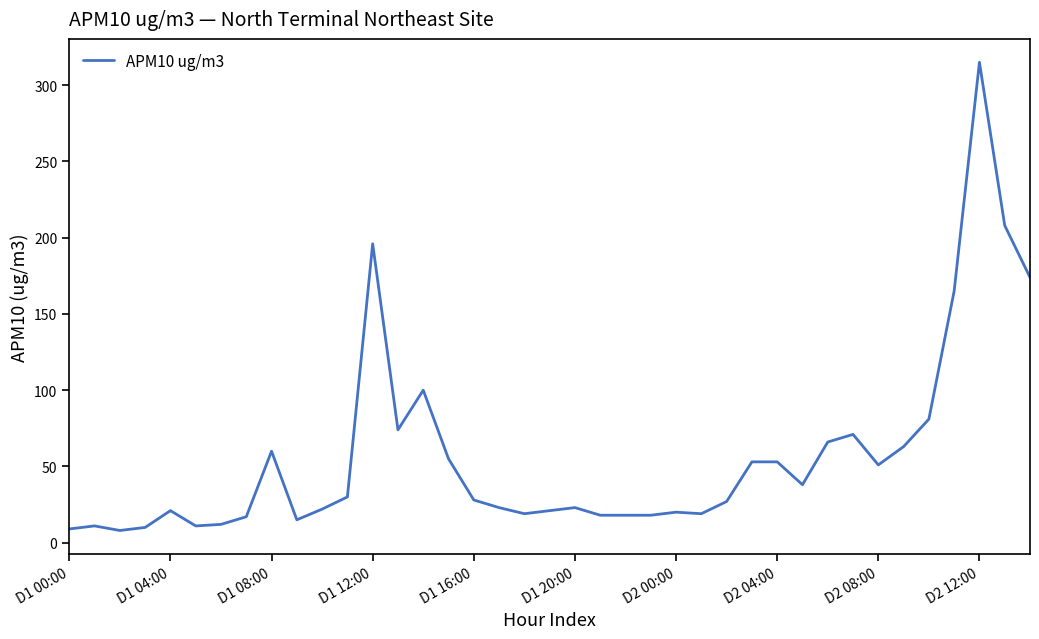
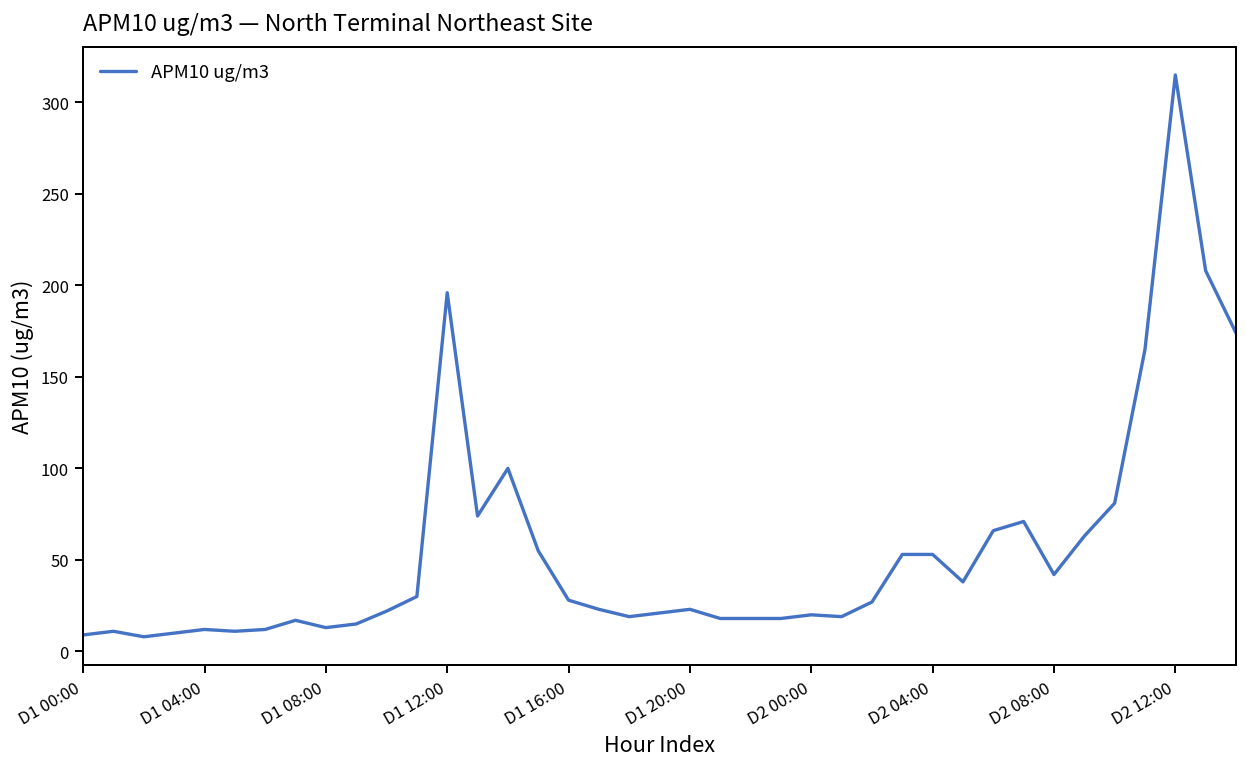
  {
    "D1 00:00": 9,
-   "D1 04:00": 21,
-   "D1 08:00": 60,
+   "D1 04:00": 12,
+   "D1 08:00": 13,
    "D1 12:00": 196,
    "D1 16:00": 28,
    "D1 20:00": 23,
    "D2 00:00": 20,
    "D2 04:00": 53,
-   "D2 08:00": 51,
+   "D2 08:00": 42,
    "D2 12:00": 315
  }
